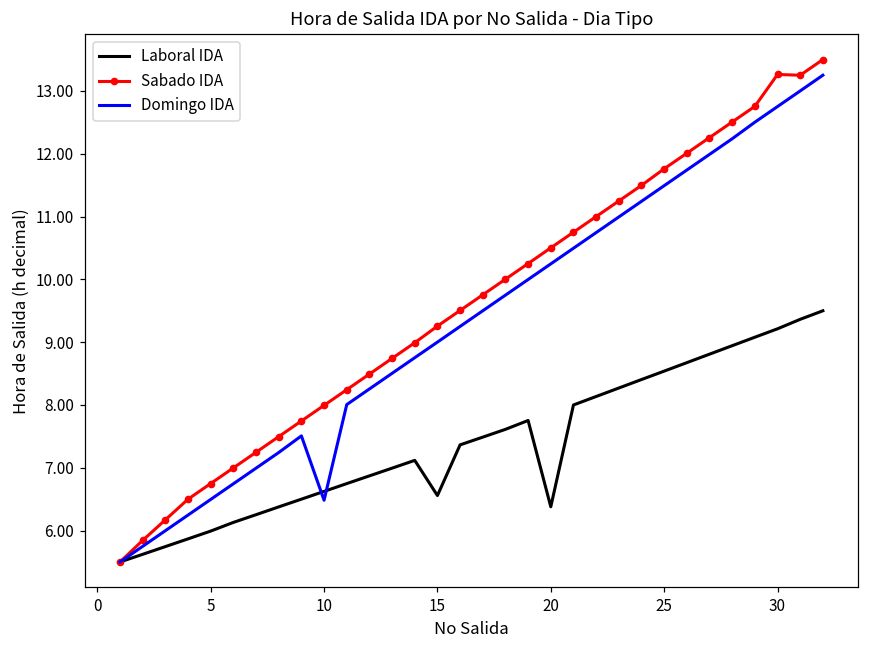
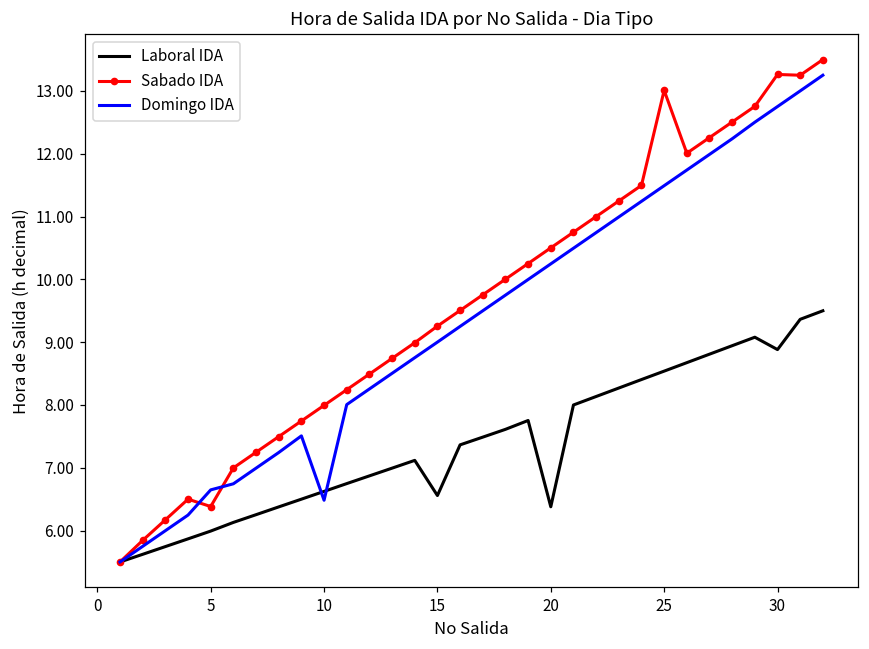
  {
    "Laboral IDA": {
      "5": 6.0,
      "10": 6.6,
      "15": 6.6,
      "20": 6.4,
      "25": 8.5,
-     "30": 9.2
+     "30": 8.9
    },
    "Sabado IDA": {
-     "5": 6.7,
+     "5": 6.4,
      "10": 8.0,
      "15": 9.3,
      "20": 10.5,
-     "25": 11.8,
+     "25": 13.0,
      "30": 13.3
    },
    "Domingo IDA": {
-     "5": 6.5,
+     "5": 6.6,
      "10": 6.5,
      "15": 9.0,
      "20": 10.2,
      "25": 11.5,
      "30": 12.8
    }
  }
